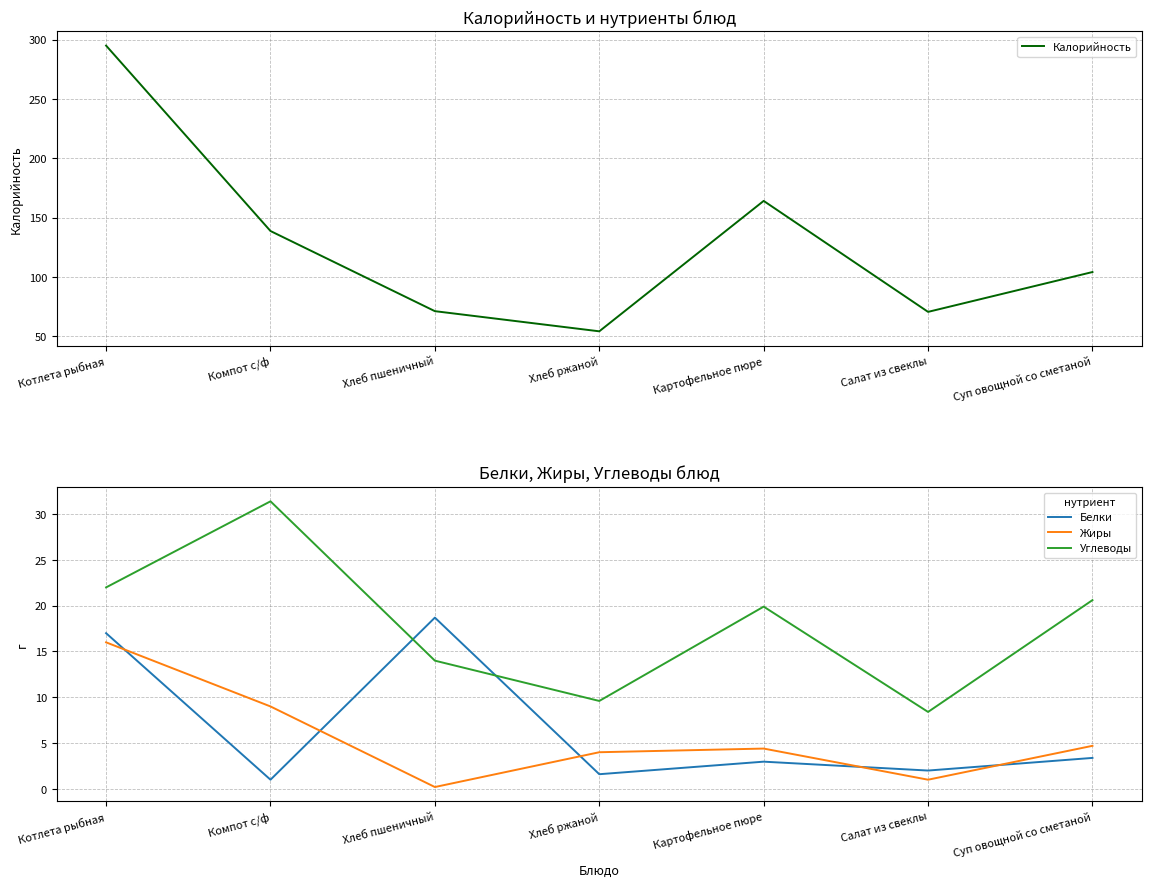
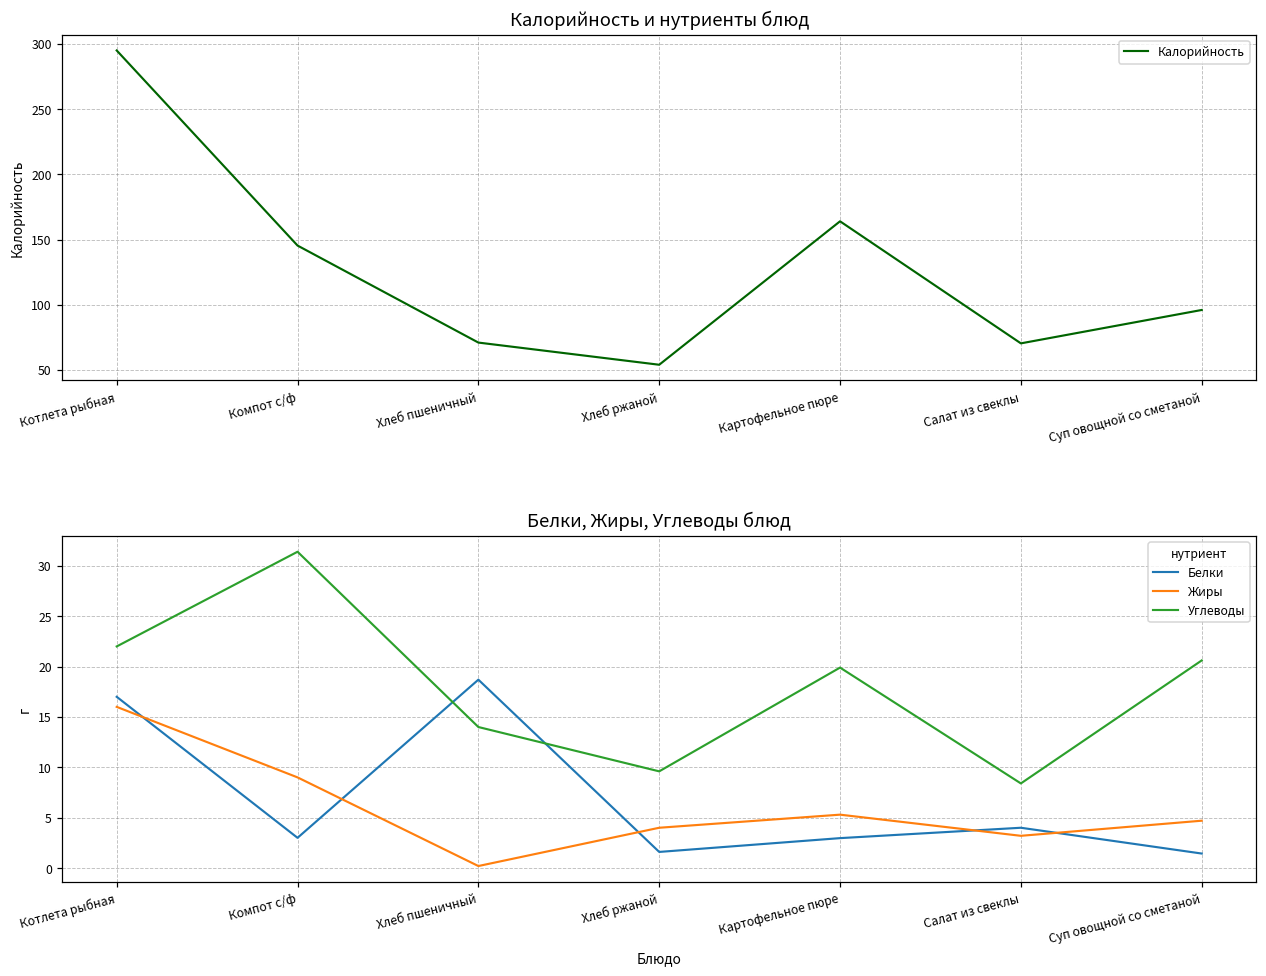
  {
    "Калорийность и нутриенты блюд": {
      "Котлета рыбная": 295,
-     "Компот с/ф": 139,
+     "Компот с/ф": 145,
      "Хлеб пшеничный": 71,
      "Хлеб ржаной": 54,
      "Картофельное пюре": 164,
      "Салат из свеклы": 70,
-     "Суп овощной со сметаной": 104
+     "Суп овощной со сметаной": 96
    },
    "Белки, Жиры, Углеводы блюд": {
      "Белки": {
        "Котлета рыбная": 17,
-       "Компот с/ф": 1,
+       "Компот с/ф": 3,
        "Хлеб пшеничный": 19,
        "Хлеб ржаной": 2,
        "Картофельное пюре": 3,
-       "Салат из свеклы": 2,
-       "Суп овощной со сметаной": 3
+       "Салат из свеклы": 4,
+       "Суп овощной со сметаной": 1
      },
      "Жиры": {
        "Котлета рыбная": 16,
        "Компот с/ф": 9,
        "Хлеб пшеничный": 0,
        "Хлеб ржаной": 4,
-       "Картофельное пюре": 4,
-       "Салат из свеклы": 1,
+       "Картофельное пюре": 5,
+       "Салат из свеклы": 3,
        "Суп овощной со сметаной": 5
      },
      "Углеводы": {
        "Котлета рыбная": 22,
        "Компот с/ф": 31,
        "Хлеб пшеничный": 14,
        "Хлеб ржаной": 10,
        "Картофельное пюре": 20,
        "Салат из свеклы": 8,
        "Суп овощной со сметаной": 21
      }
    }
  }
